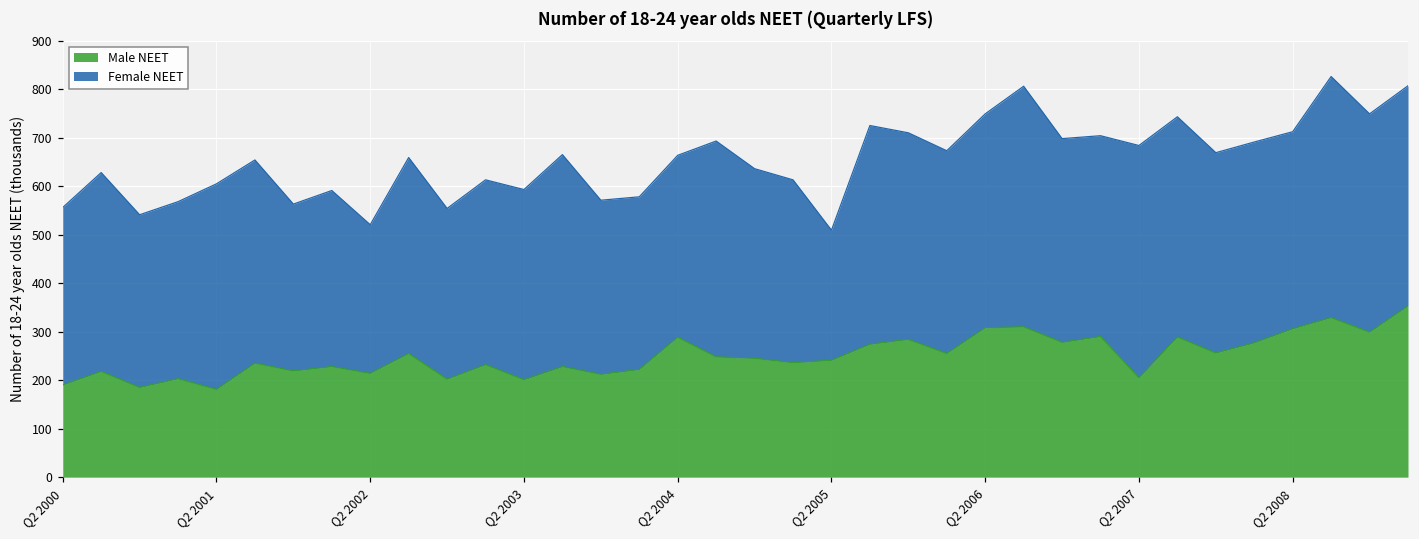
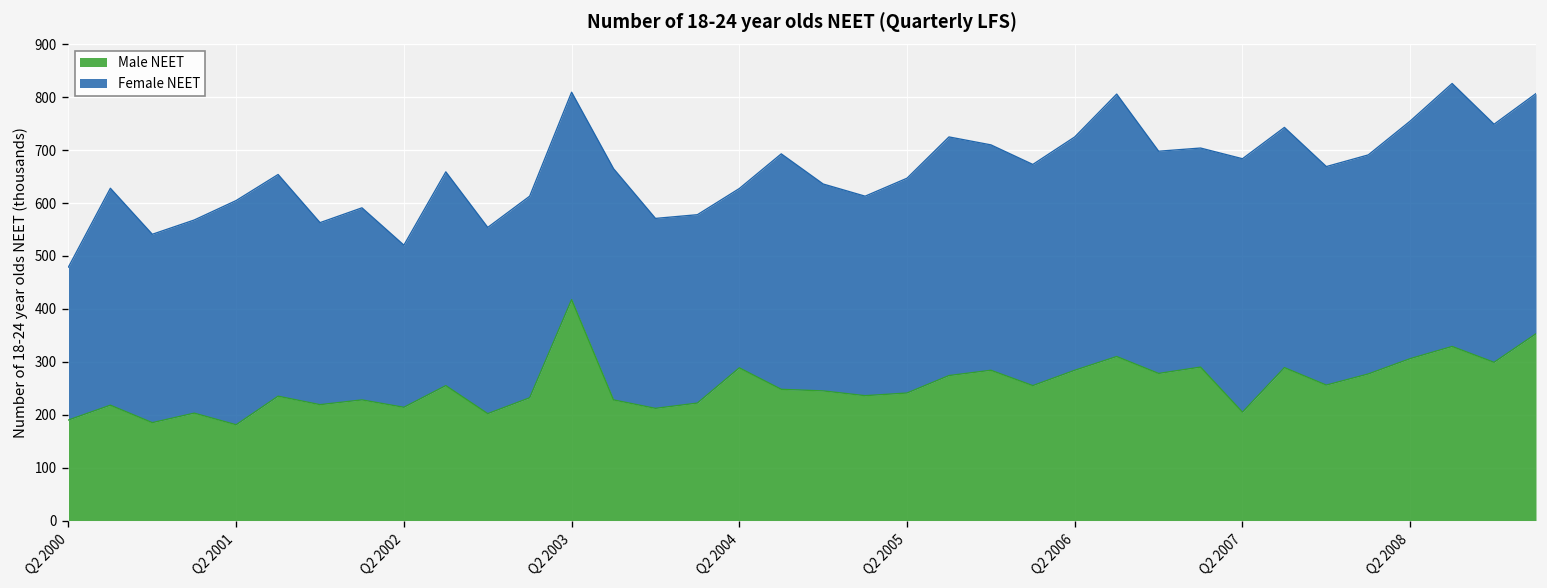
  {
    "Male NEET": {
      "Q2 2000": 190,
      "Q2 2001": 180,
      "Q2 2002": 210,
-     "Q2 2003": 200,
+     "Q2 2003": 420,
      "Q2 2004": 290,
      "Q2 2005": 240,
-     "Q2 2006": 310,
+     "Q2 2006": 280,
      "Q2 2007": 200,
      "Q2 2008": 310
    },
    "Female NEET": {
-     "Q2 2000": 370,
+     "Q2 2000": 290,
      "Q2 2001": 420,
      "Q2 2002": 310,
      "Q2 2003": 390,
-     "Q2 2004": 380,
-     "Q2 2005": 270,
+     "Q2 2004": 340,
+     "Q2 2005": 410,
      "Q2 2006": 440,
      "Q2 2007": 480,
-     "Q2 2008": 410
+     "Q2 2008": 450
    }
  }
